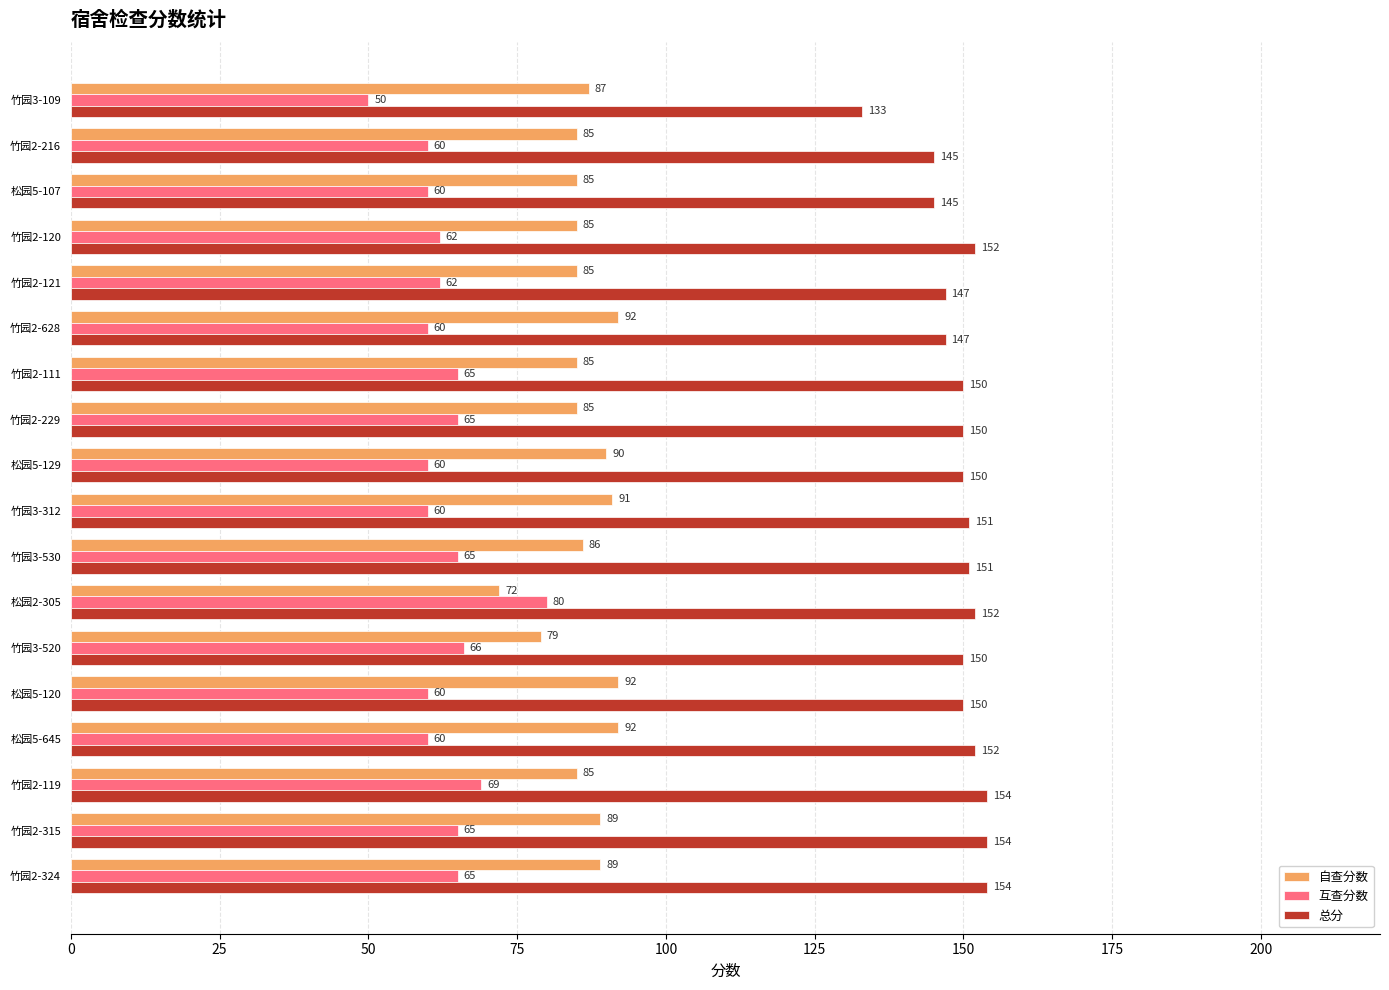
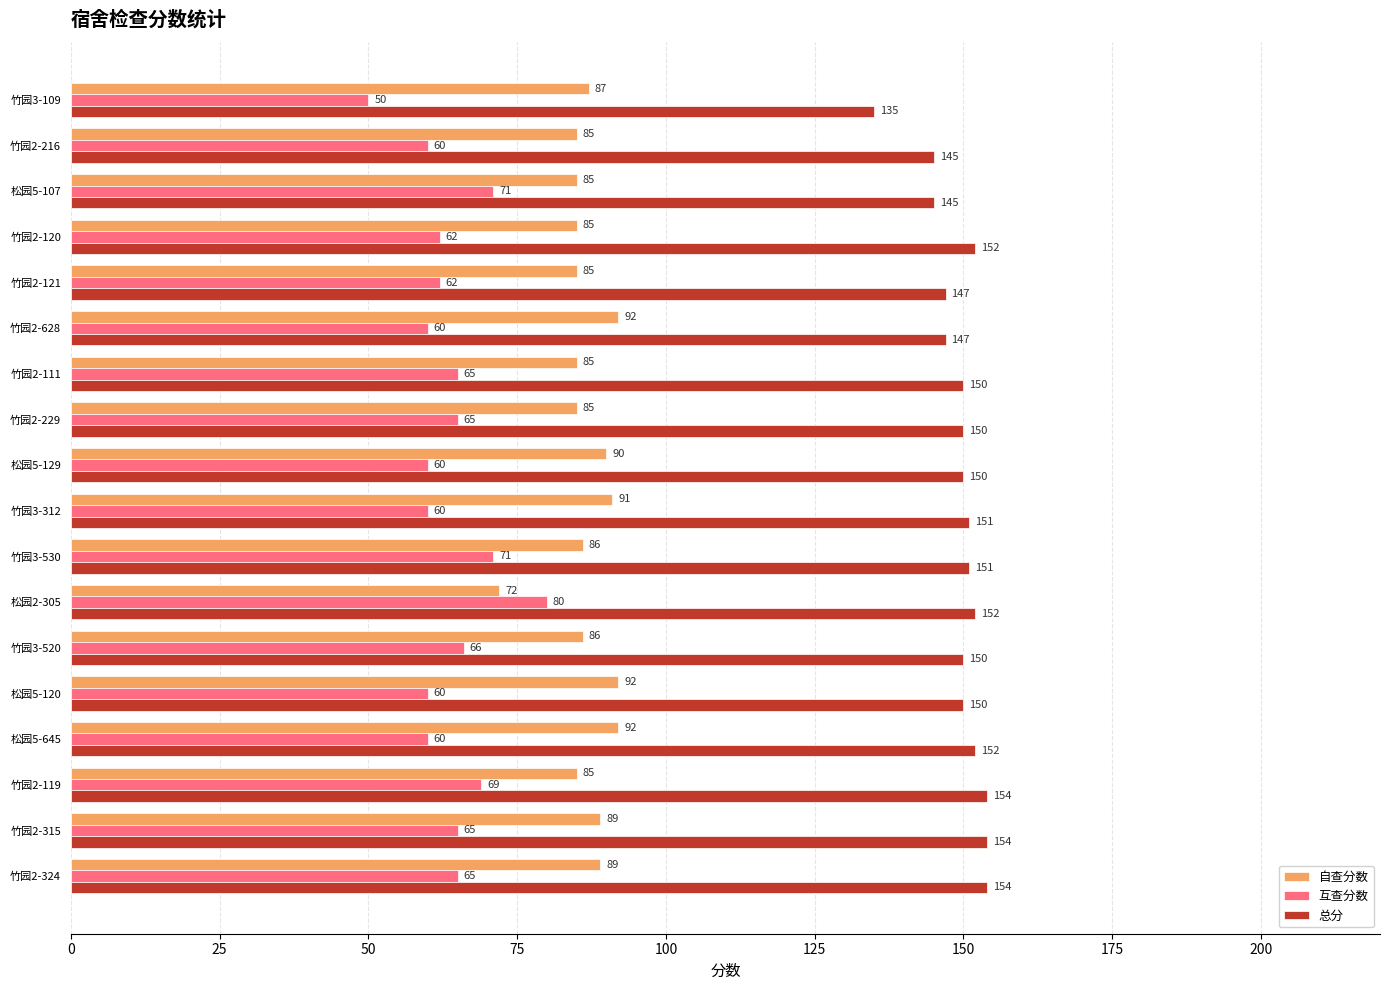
  {
    "自查分数": {
      "竹园3-109": 87,
      "竹园2-216": 85,
      "松园5-107": 85,
      "竹园2-120": 85,
      "竹园2-121": 85,
      "竹园2-628": 92,
      "竹园2-111": 85,
      "竹园2-229": 85,
      "松园5-129": 90,
      "竹园3-312": 91,
      "竹园3-530": 86,
      "松园2-305": 72,
-     "竹园3-520": 79,
+     "竹园3-520": 86,
      "松园5-120": 92,
      "松园5-645": 92,
      "竹园2-119": 85,
      "竹园2-315": 89,
      "竹园2-324": 89
    },
    "互查分数": {
      "竹园3-109": 50,
      "竹园2-216": 60,
-     "松园5-107": 60,
+     "松园5-107": 71,
      "竹园2-120": 62,
      "竹园2-121": 62,
      "竹园2-628": 60,
      "竹园2-111": 65,
      "竹园2-229": 65,
      "松园5-129": 60,
      "竹园3-312": 60,
-     "竹园3-530": 65,
+     "竹园3-530": 71,
      "松园2-305": 80,
      "竹园3-520": 66,
      "松园5-120": 60,
      "松园5-645": 60,
      "竹园2-119": 69,
      "竹园2-315": 65,
      "竹园2-324": 65
    },
    "总分": {
-     "竹园3-109": 133,
+     "竹园3-109": 135,
      "竹园2-216": 145,
      "松园5-107": 145,
      "竹园2-120": 152,
      "竹园2-121": 147,
      "竹园2-628": 147,
      "竹园2-111": 150,
      "竹园2-229": 150,
      "松园5-129": 150,
      "竹园3-312": 151,
      "竹园3-530": 151,
      "松园2-305": 152,
      "竹园3-520": 150,
      "松园5-120": 150,
      "松园5-645": 152,
      "竹园2-119": 154,
      "竹园2-315": 154,
      "竹园2-324": 154
    }
  }
